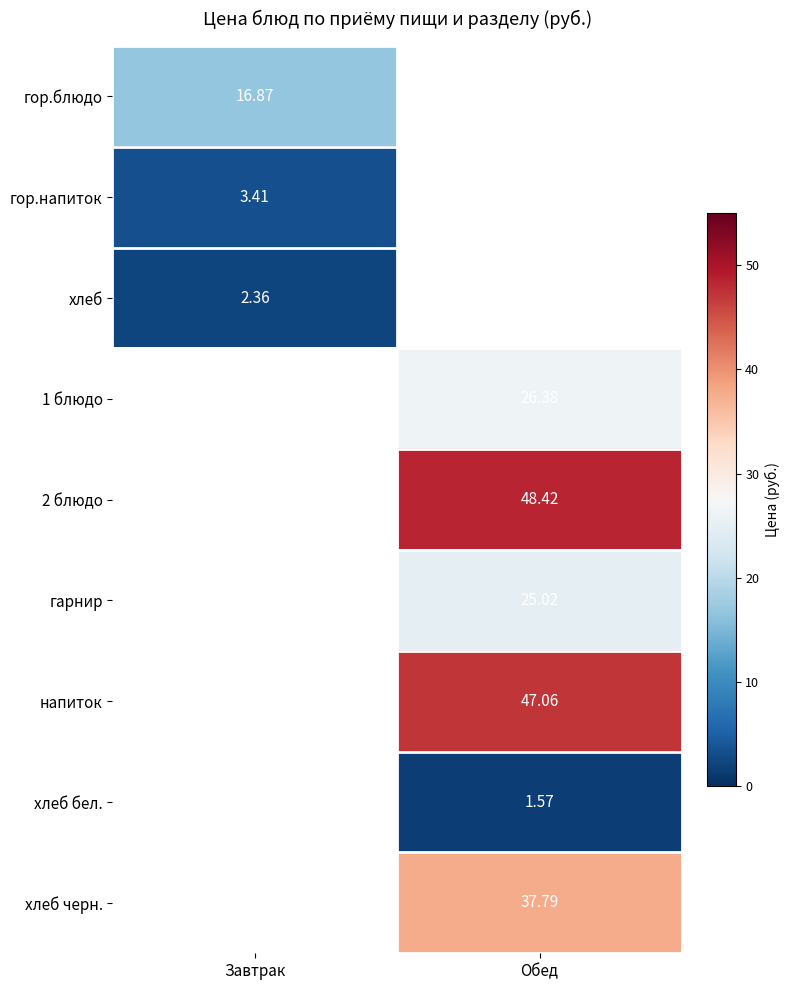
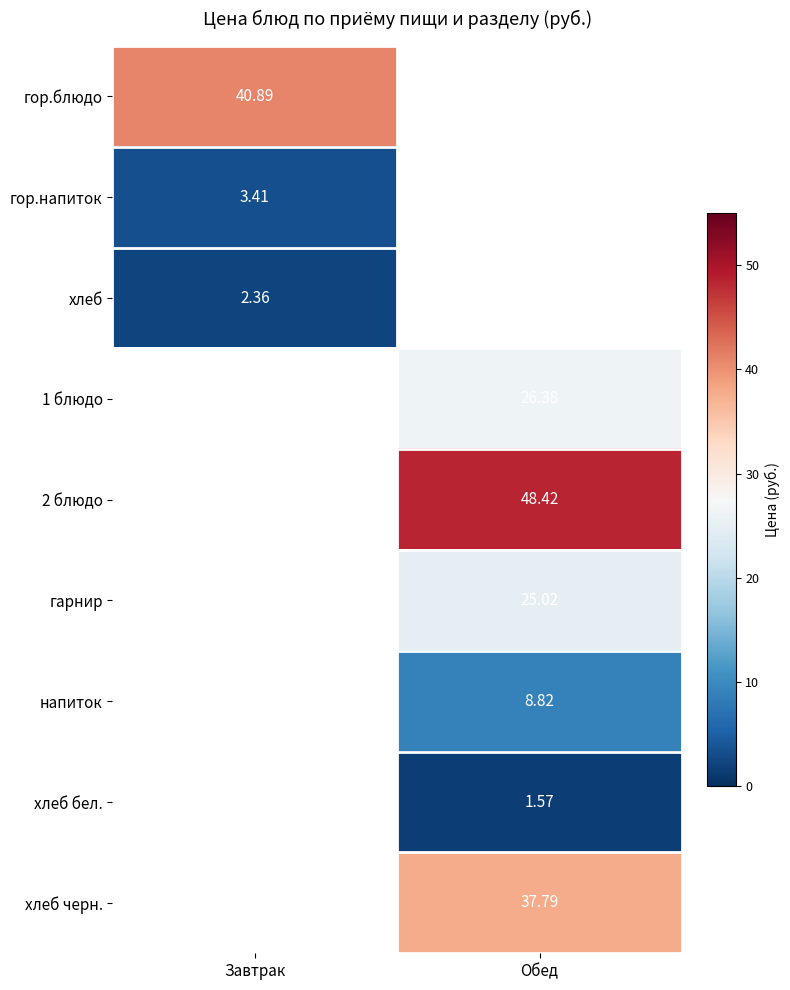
  {
    "гор.блюдо": {
-     "Завтрак": 16.87
+     "Завтрак": 40.89
    },
    "гор.напиток": {
      "Завтрак": 3.41
    },
    "хлеб": {
      "Завтрак": 2.36
    },
    "2 блюдо": {
      "Обед": 48.42
    },
    "напиток": {
-     "Обед": 47.06
+     "Обед": 8.82
    },
    "хлеб бел.": {
      "Обед": 1.57
    },
    "хлеб черн.": {
      "Обед": 37.79
    }
  }
